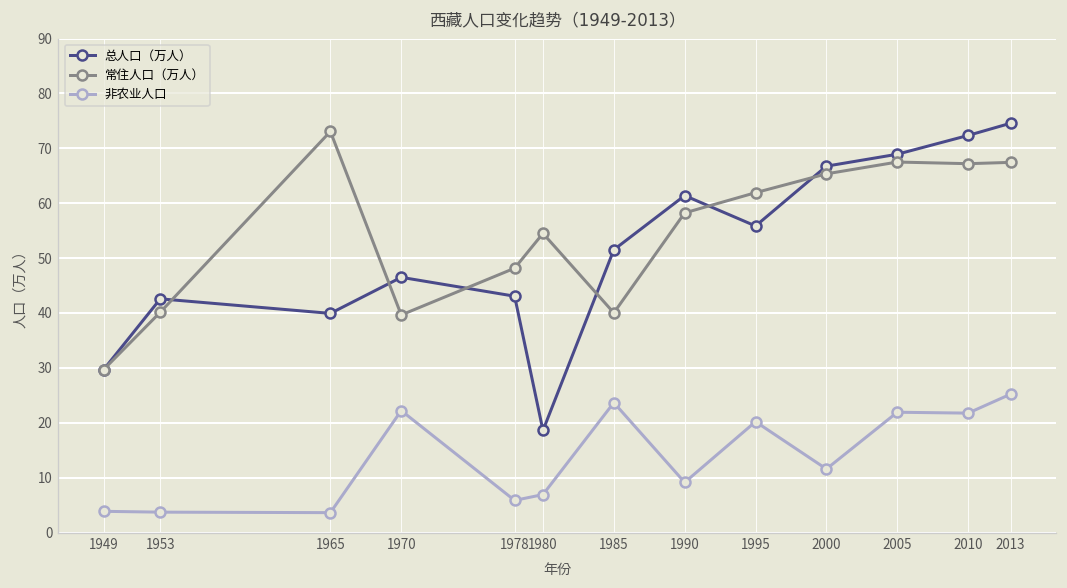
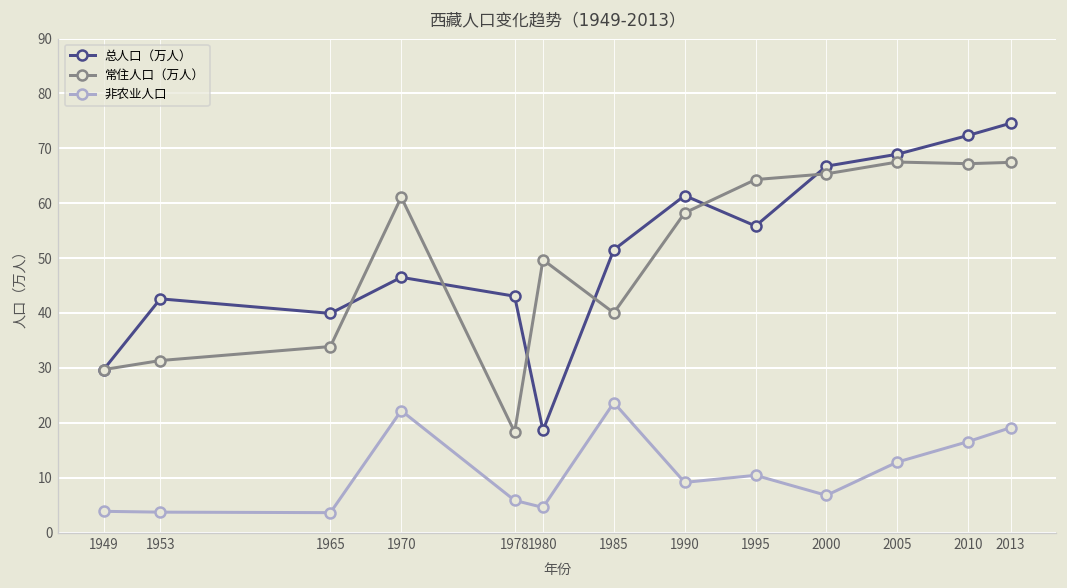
  {
    "总人口（万人）": {
      "1953": 43,
      "1965": 40,
      "1970": 47,
      "1978": 43,
      "1980": 19,
      "1985": 52,
      "1990": 61,
      "1995": 56,
      "2000": 67,
      "2005": 69,
      "2010": 72,
      "2013": 75
    },
    "常住人口（万人）": {
-     "1953": 40,
-     "1965": 73,
-     "1970": 40,
-     "1978": 48,
-     "1980": 55,
+     "1953": 31,
+     "1965": 34,
+     "1970": 61,
+     "1978": 18,
+     "1980": 50,
      "1985": 40,
      "1990": 58,
-     "1995": 62,
+     "1995": 64,
      "2000": 65,
      "2005": 68,
      "2010": 67,
      "2013": 67
    },
    "非农业人口": {
      "1949": 4,
      "1953": 4,
      "1965": 4,
      "1970": 22,
      "1978": 6,
-     "1980": 7,
+     "1980": 5,
      "1985": 24,
      "1990": 9,
-     "1995": 20,
-     "2000": 12,
-     "2005": 22,
-     "2010": 22,
-     "2013": 25
+     "1995": 10,
+     "2000": 7,
+     "2005": 13,
+     "2010": 17,
+     "2013": 19
    }
  }
